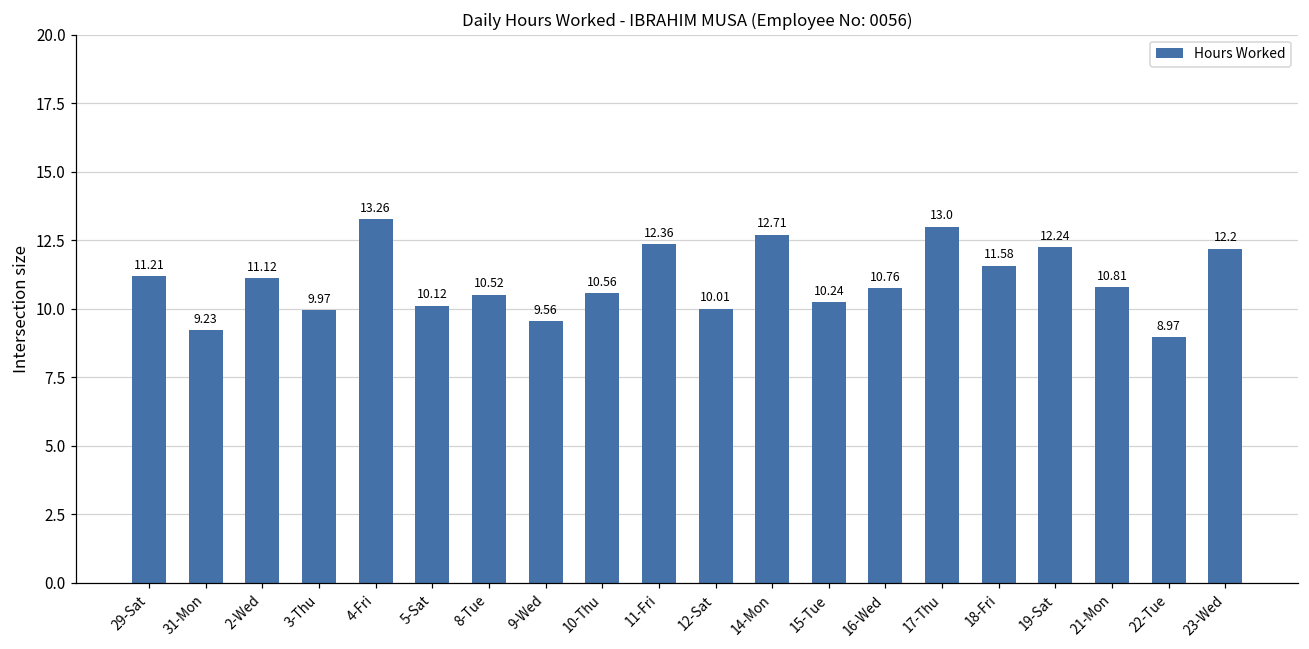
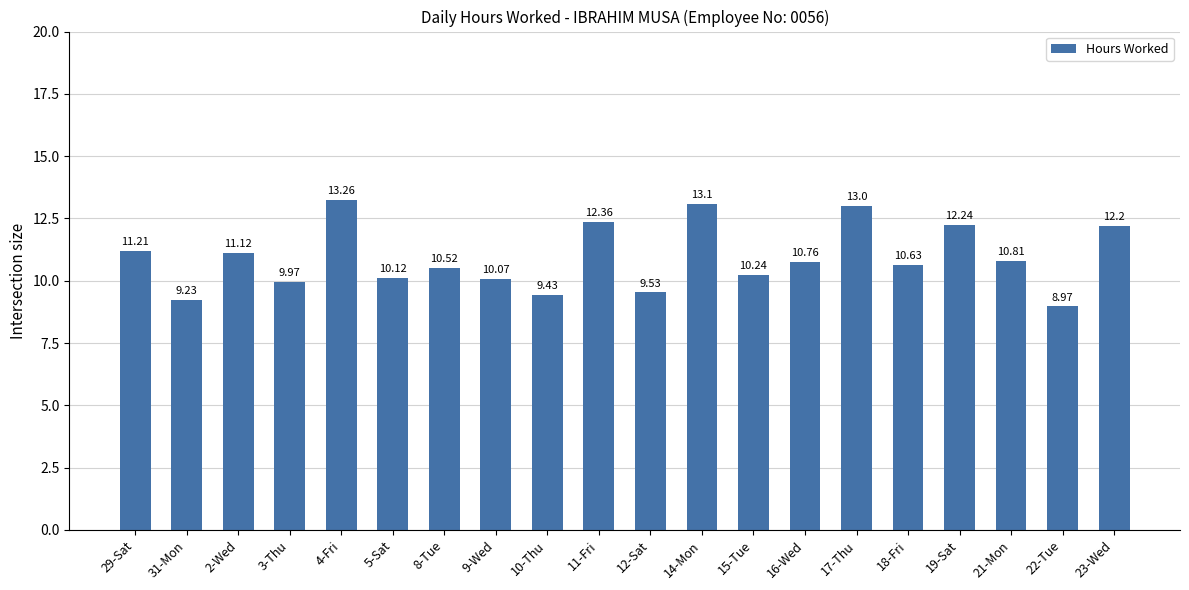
  {
    "29-Sat": 11.21,
    "31-Mon": 9.23,
    "2-Wed": 11.12,
    "3-Thu": 9.97,
    "4-Fri": 13.26,
    "5-Sat": 10.12,
    "8-Tue": 10.52,
-   "9-Wed": 9.56,
-   "10-Thu": 10.56,
+   "9-Wed": 10.07,
+   "10-Thu": 9.43,
    "11-Fri": 12.36,
-   "12-Sat": 10.01,
-   "14-Mon": 12.71,
+   "12-Sat": 9.53,
+   "14-Mon": 13.1,
    "15-Tue": 10.24,
    "16-Wed": 10.76,
    "17-Thu": 13.0,
-   "18-Fri": 11.58,
+   "18-Fri": 10.63,
    "19-Sat": 12.24,
    "21-Mon": 10.81,
    "22-Tue": 8.97,
    "23-Wed": 12.2
  }
